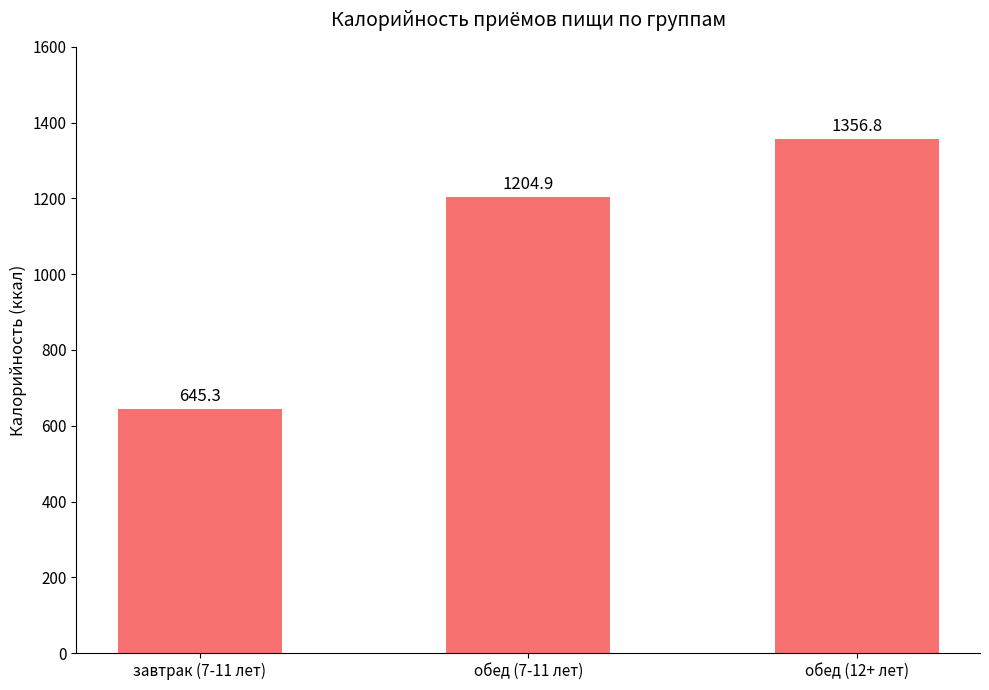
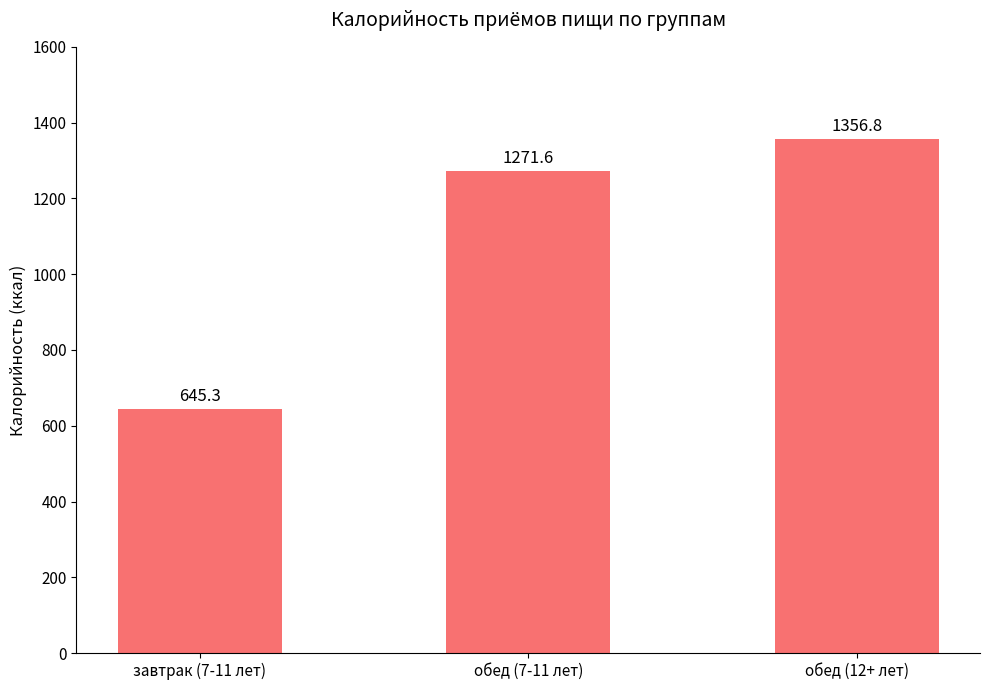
  {
    "завтрак (7-11 лет)": 645.3,
-   "обед (7-11 лет)": 1204.9,
+   "обед (7-11 лет)": 1271.6,
    "обед (12+ лет)": 1356.8
  }
